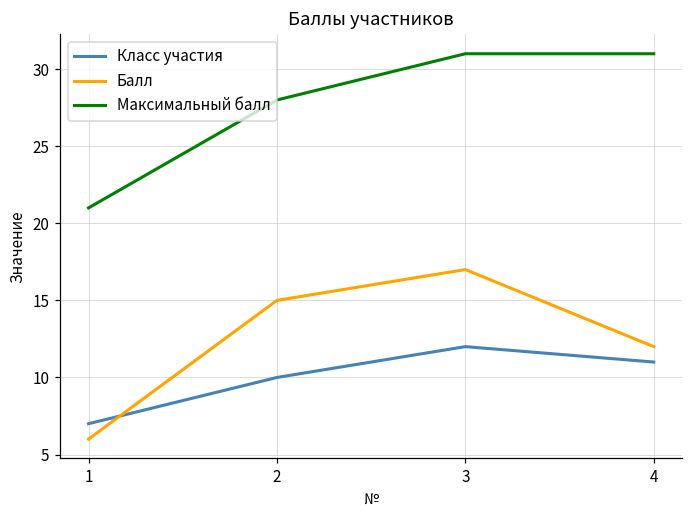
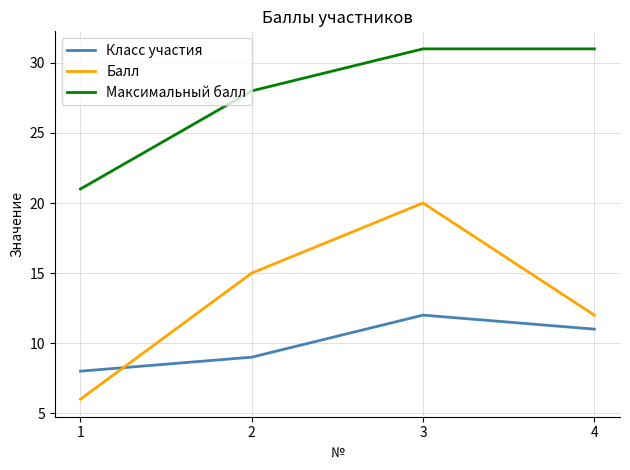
  {
    "Класс участия": {
-     "1": 7,
-     "2": 10,
+     "1": 8,
+     "2": 9,
      "3": 12,
      "4": 11
    },
    "Балл": {
      "1": 6,
      "2": 15,
-     "3": 17,
+     "3": 20,
      "4": 12
    },
    "Максимальный балл": {
      "1": 21,
      "3": 31,
      "4": 31
    }
  }
